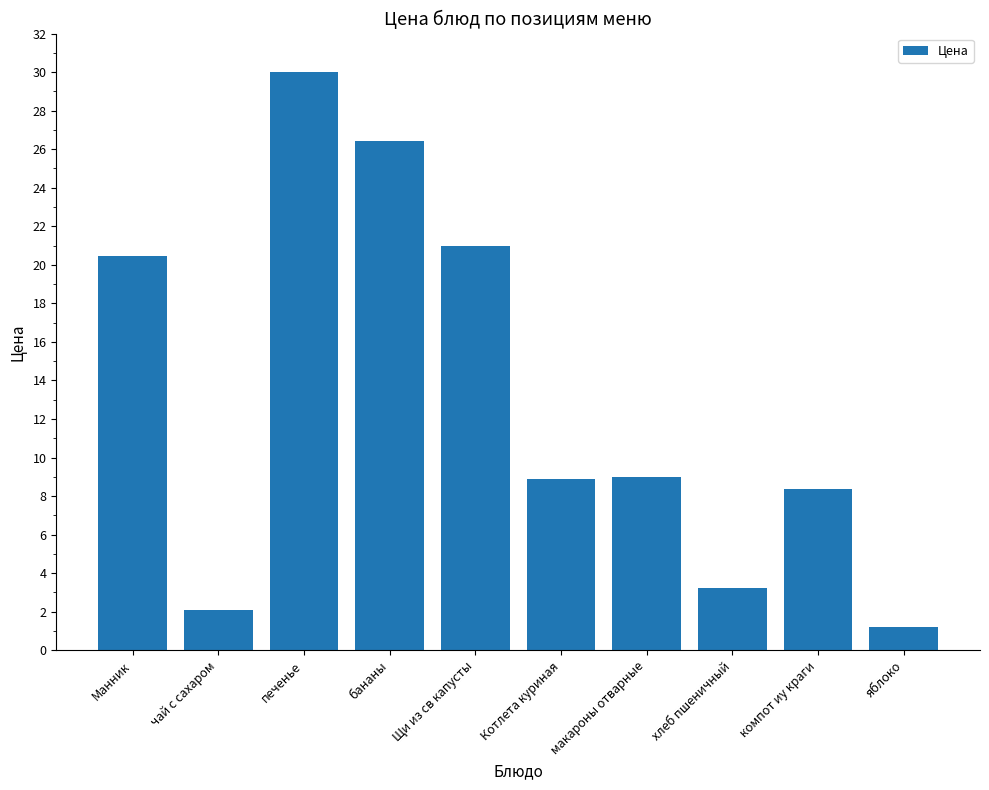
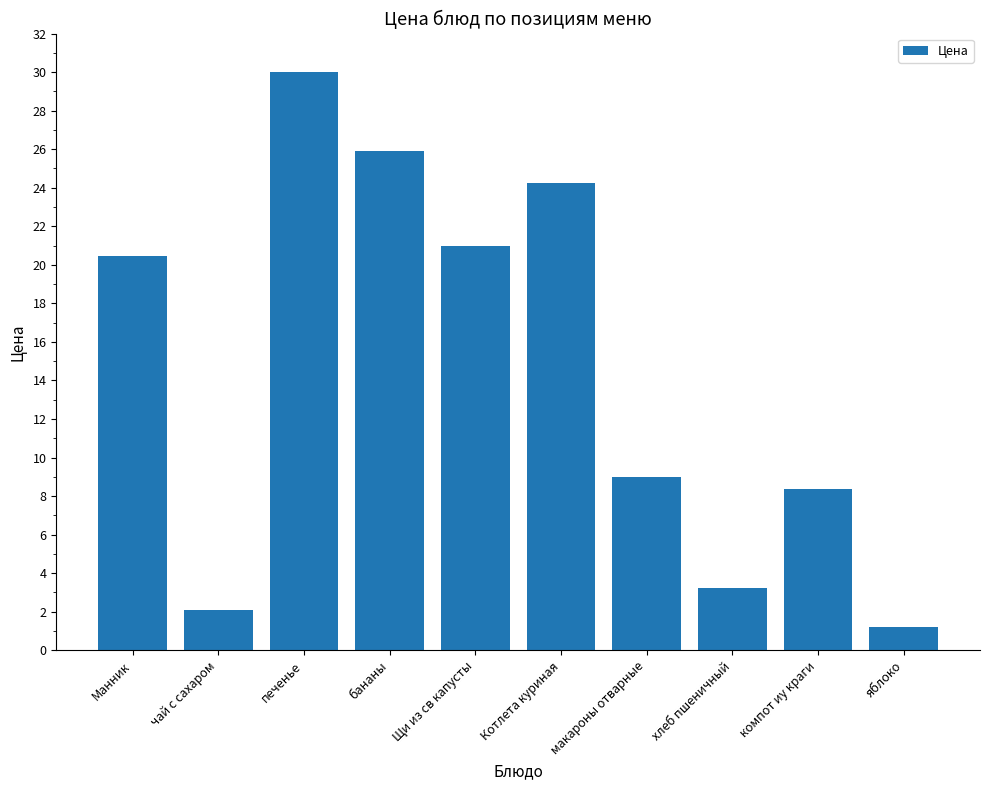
  {
    "Манник": 20.4,
    "чай с сахаром": 2.1,
    "печенье": 30.0,
-   "бананы": 26.4,
+   "бананы": 25.9,
    "Щи из св капусты": 21.0,
-   "Котлета куриная": 8.9,
+   "Котлета куриная": 24.3,
    "макароны отварные": 9.0,
    "хлеб пшеничный": 3.2,
    "компот иу краги": 8.4,
    "яблоко": 1.2
  }
